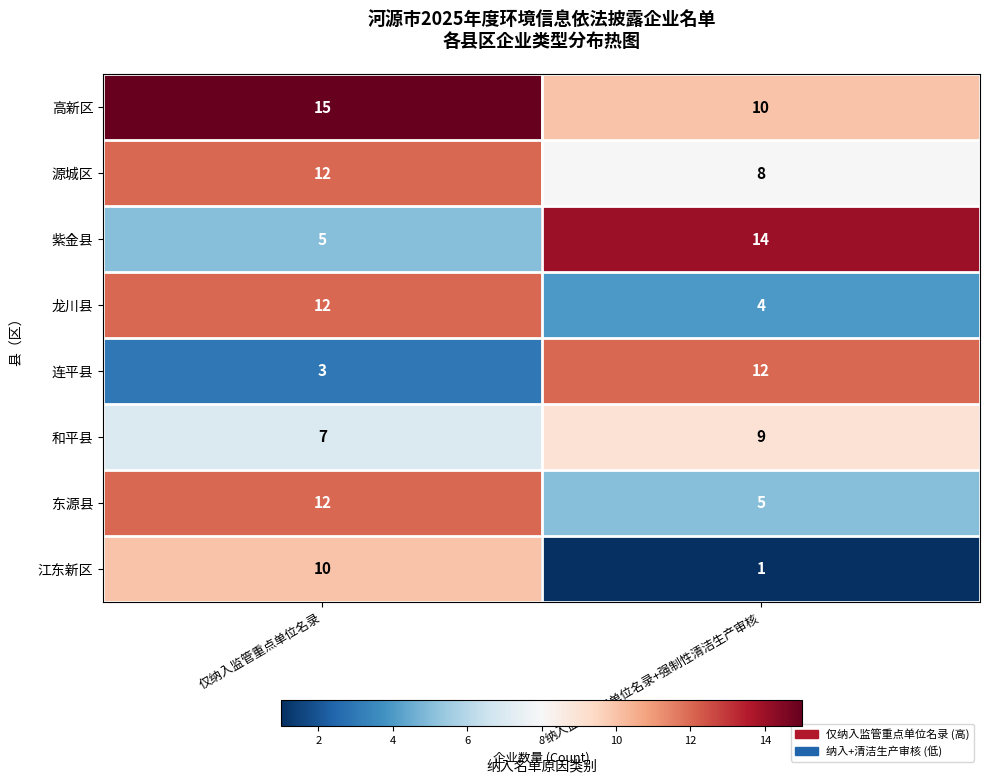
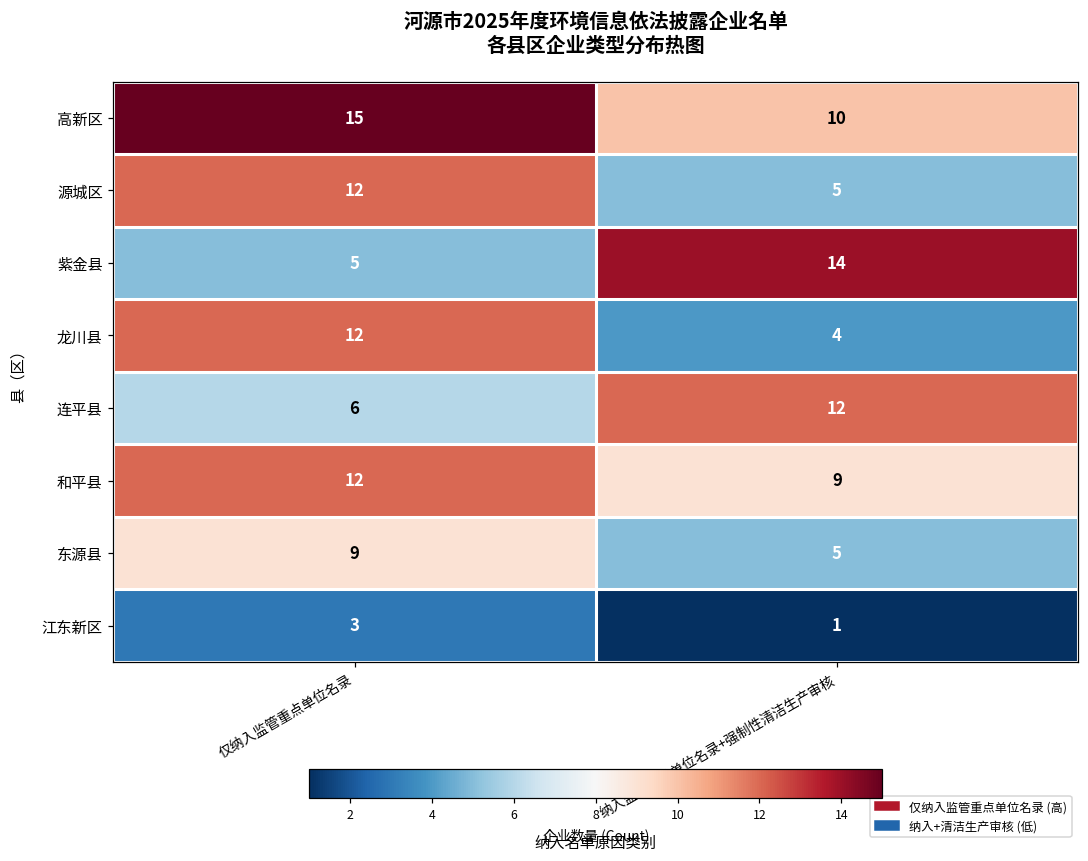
  {
    "高新区": {
      "仅纳入监管重点单位名录": 15,
      "纳入监管重点单位名录+强制性清洁生产审核": 10
    },
    "源城区": {
      "仅纳入监管重点单位名录": 12,
-     "纳入监管重点单位名录+强制性清洁生产审核": 8
+     "纳入监管重点单位名录+强制性清洁生产审核": 5
    },
    "紫金县": {
      "仅纳入监管重点单位名录": 5,
      "纳入监管重点单位名录+强制性清洁生产审核": 14
    },
    "龙川县": {
      "仅纳入监管重点单位名录": 12,
      "纳入监管重点单位名录+强制性清洁生产审核": 4
    },
    "连平县": {
-     "仅纳入监管重点单位名录": 3,
+     "仅纳入监管重点单位名录": 6,
      "纳入监管重点单位名录+强制性清洁生产审核": 12
    },
    "和平县": {
-     "仅纳入监管重点单位名录": 7,
+     "仅纳入监管重点单位名录": 12,
      "纳入监管重点单位名录+强制性清洁生产审核": 9
    },
    "东源县": {
-     "仅纳入监管重点单位名录": 12,
+     "仅纳入监管重点单位名录": 9,
      "纳入监管重点单位名录+强制性清洁生产审核": 5
    },
    "江东新区": {
-     "仅纳入监管重点单位名录": 10,
+     "仅纳入监管重点单位名录": 3,
      "纳入监管重点单位名录+强制性清洁生产审核": 1
    }
  }
